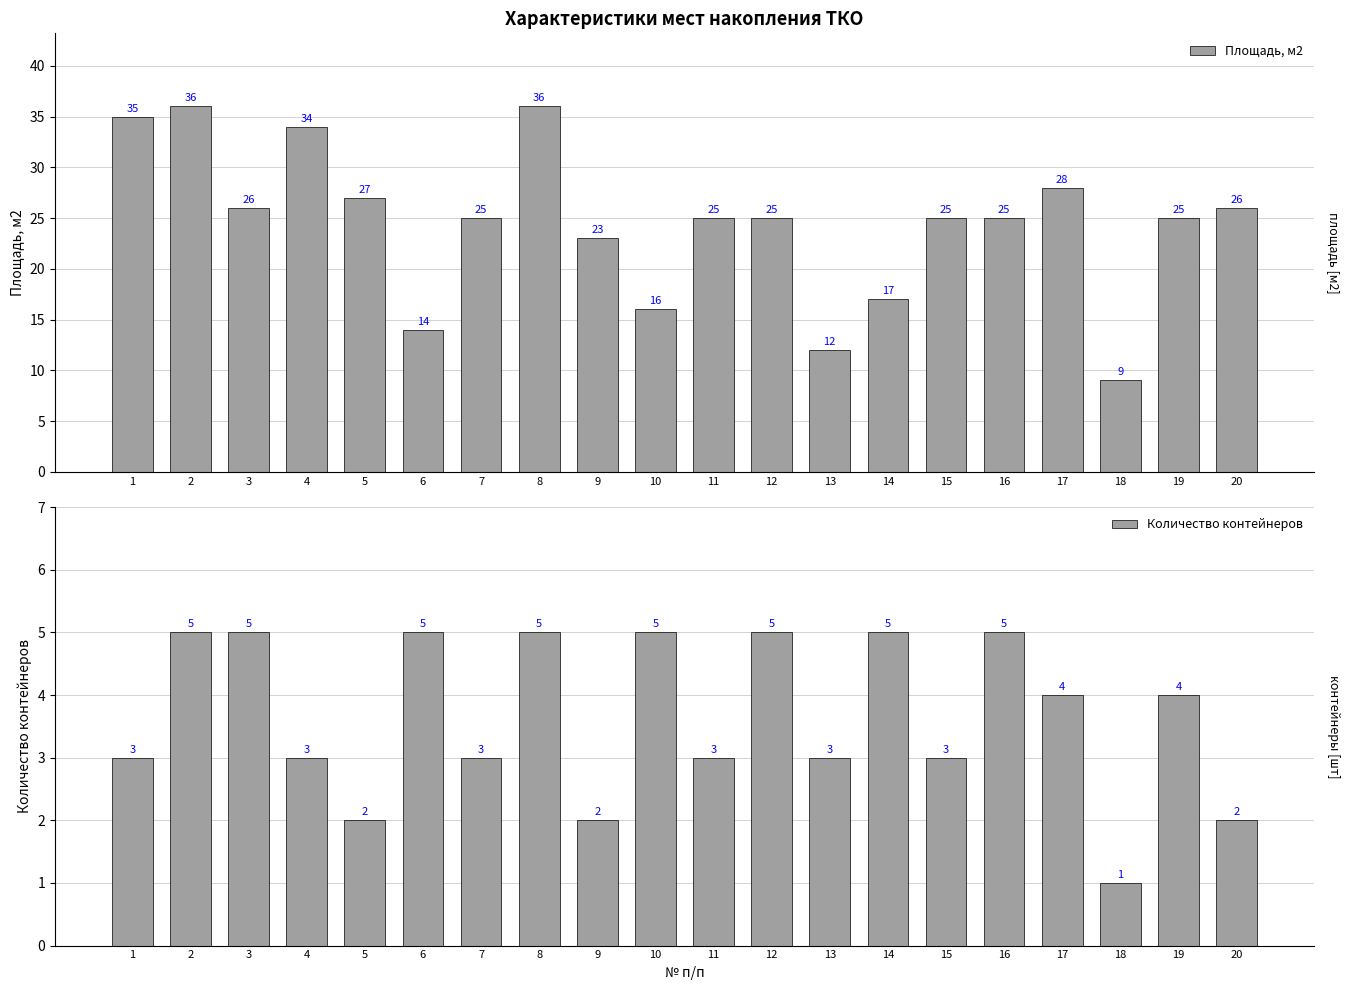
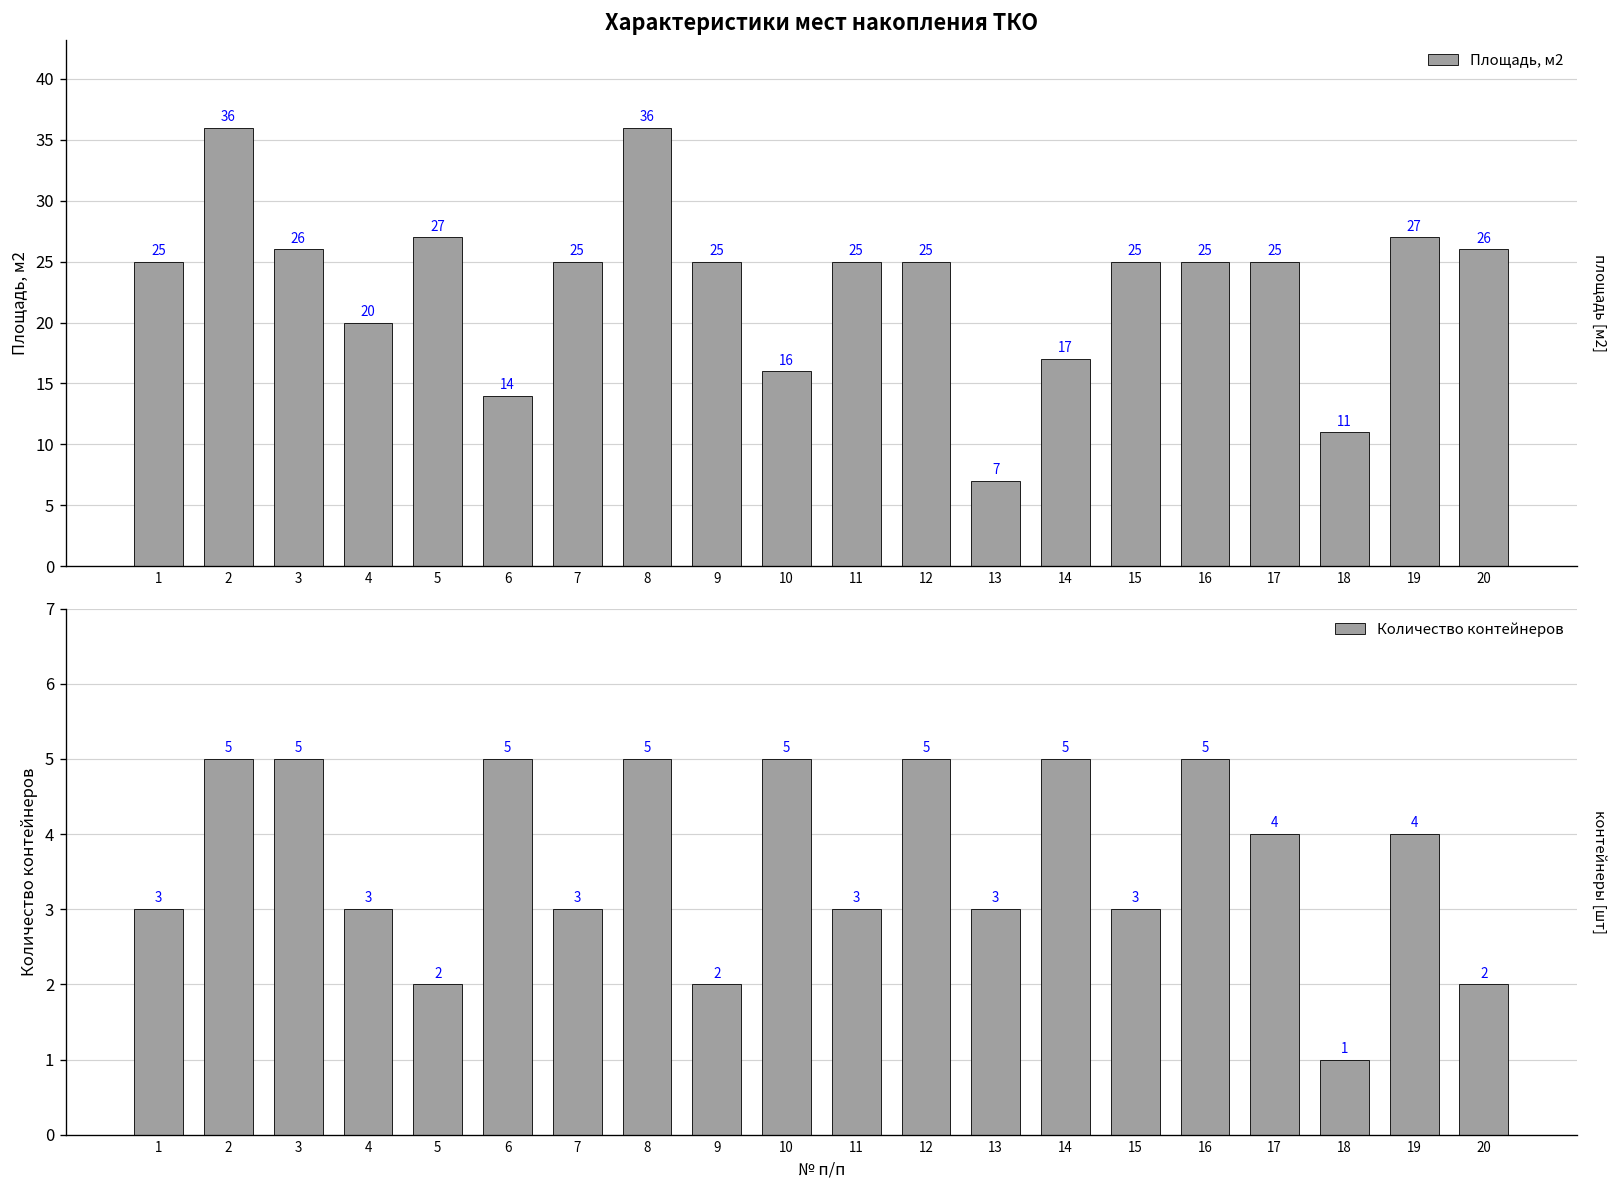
  {
    "Характеристики мест накопления ТКО": {
-     "1": 35,
+     "1": 25,
      "2": 36,
      "3": 26,
-     "4": 34,
+     "4": 20,
      "5": 27,
      "6": 14,
      "7": 25,
      "8": 36,
-     "9": 23,
+     "9": 25,
      "10": 16,
      "11": 25,
      "12": 25,
-     "13": 12,
+     "13": 7,
      "14": 17,
      "15": 25,
      "16": 25,
-     "17": 28,
-     "18": 9,
-     "19": 25,
+     "17": 25,
+     "18": 11,
+     "19": 27,
      "20": 26
    }
  }
